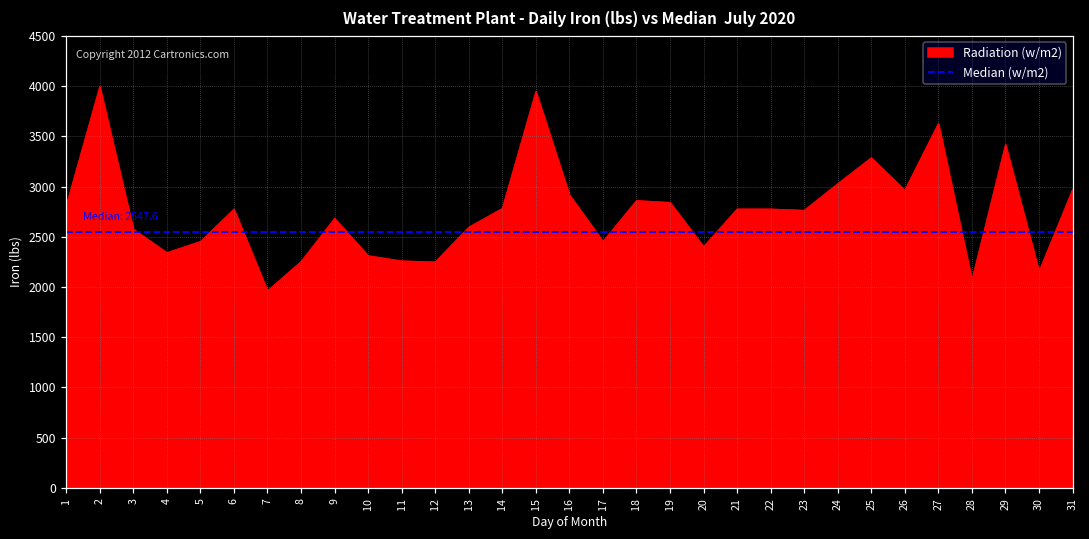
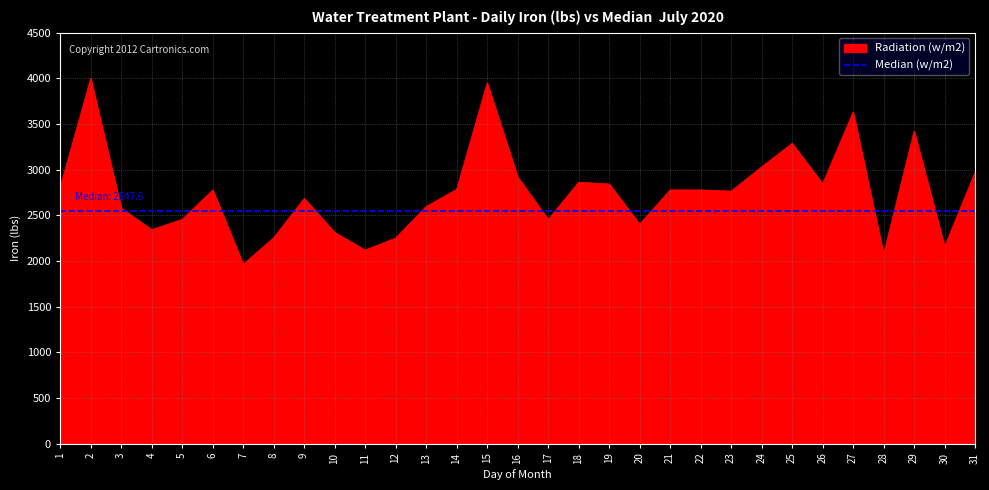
  {
    "1": 2800,
    "4": 2300,
    "5": 2500,
    "6": 2800,
    "7": 2000,
    "8": 2300,
    "9": 2700,
    "10": 2300,
-   "11": 2300,
+   "11": 2100,
    "12": 2300,
    "13": 2600,
    "14": 2800,
    "15": 4000,
    "16": 2900,
    "17": 2500,
    "18": 2900,
    "19": 2800,
    "20": 2400,
    "21": 2800,
    "22": 2800,
    "23": 2800,
    "24": 3000,
    "25": 3300,
-   "26": 3000,
+   "26": 2800,
    "27": 3600,
    "28": 2100,
    "29": 3400,
    "30": 2200,
    "31": 3000
  }
